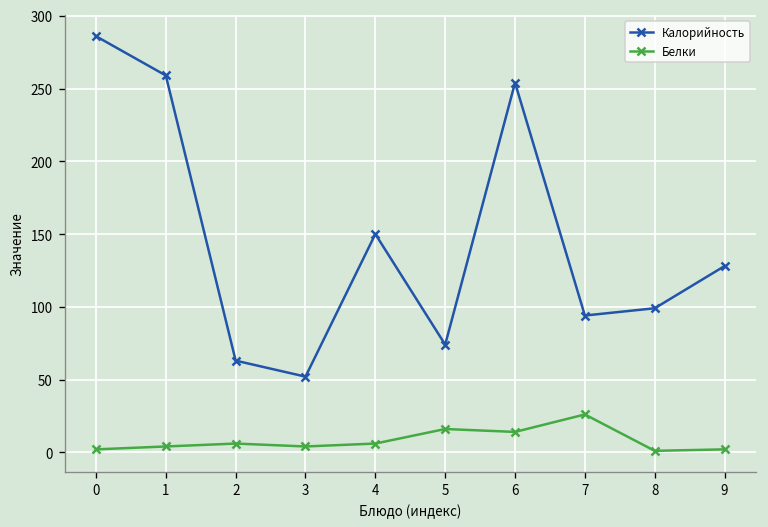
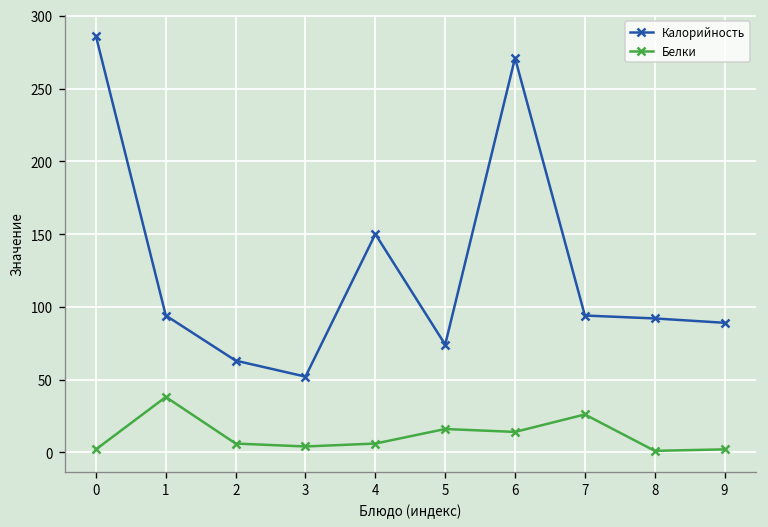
  {
    "Калорийность": {
      "0": 286,
-     "1": 259,
+     "1": 94,
      "2": 63,
      "3": 52,
      "4": 150,
      "5": 74,
-     "6": 254,
+     "6": 271,
      "7": 94,
-     "8": 99,
-     "9": 128
+     "8": 92,
+     "9": 89
    },
    "Белки": {
      "0": 2,
-     "1": 4,
+     "1": 38,
      "2": 6,
      "3": 4,
      "4": 6,
      "5": 16,
      "6": 14,
      "7": 26,
      "8": 1,
      "9": 2
    }
  }
